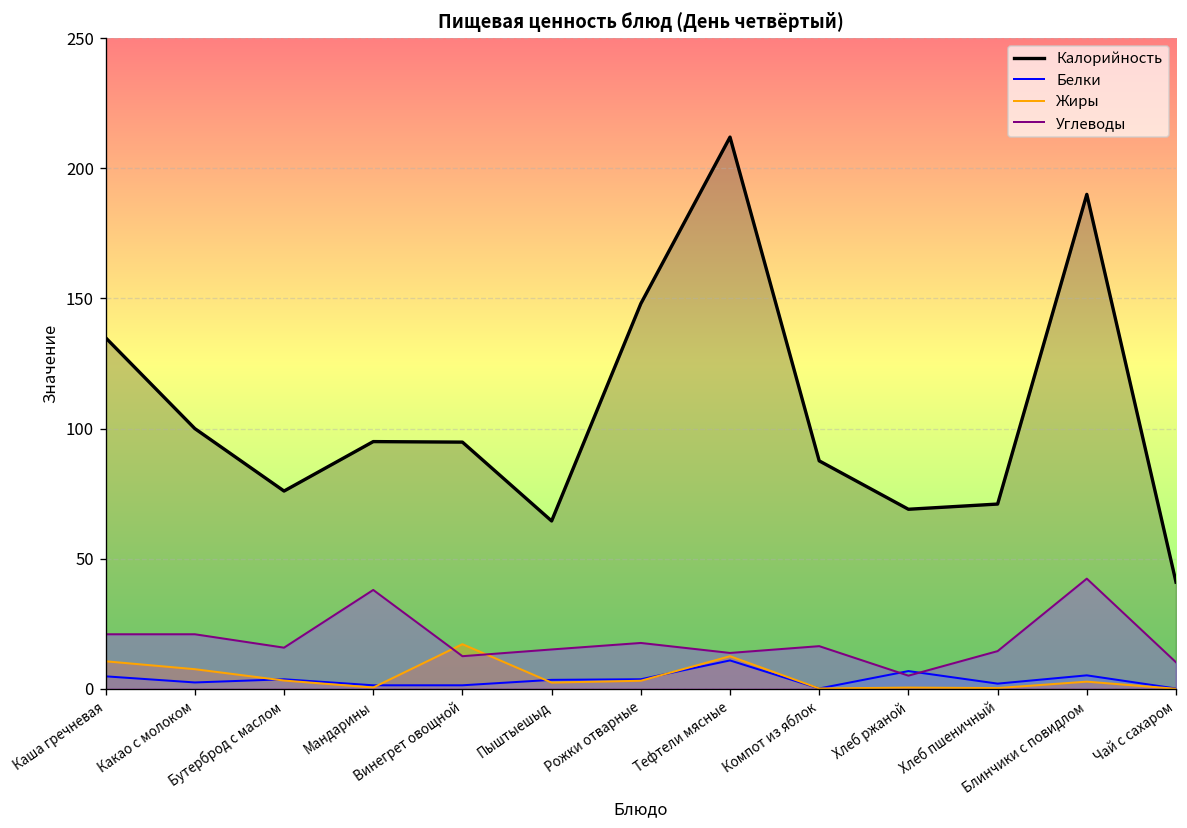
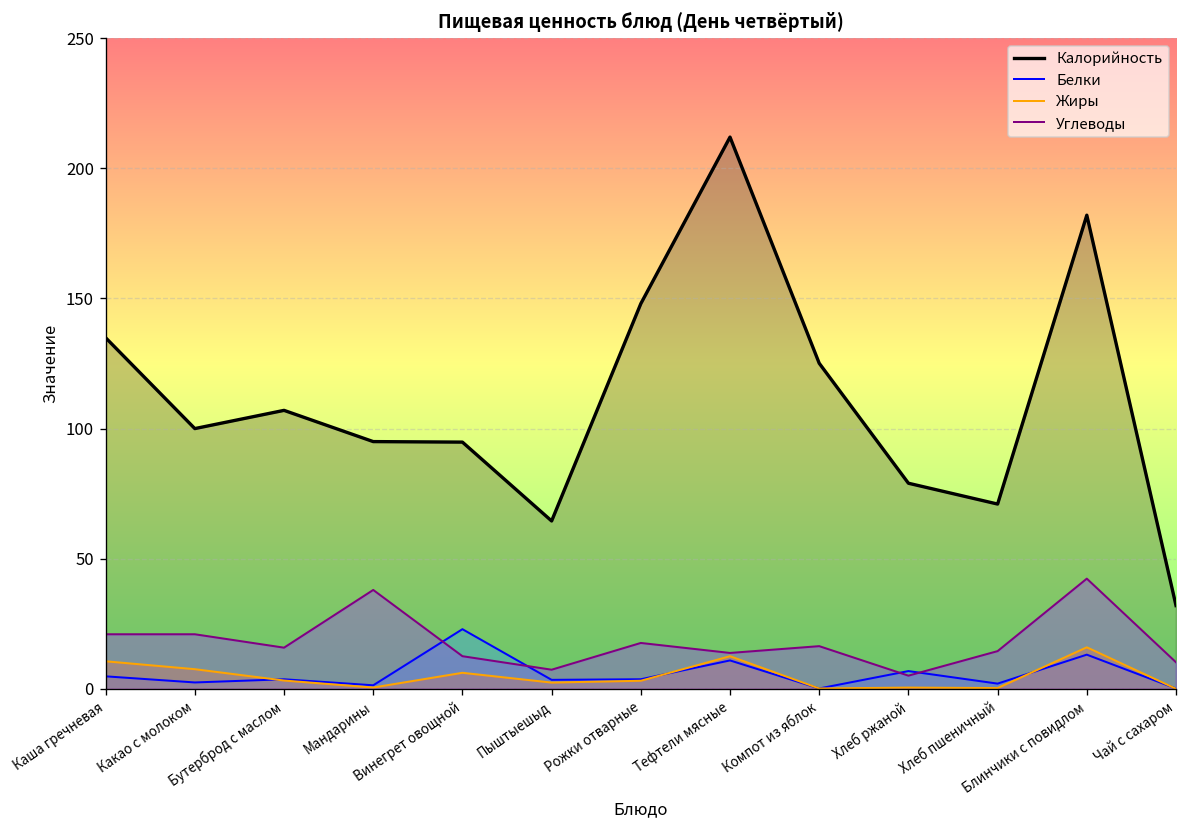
  {
    "Калорийность": {
      "Каша гречневая": 135,
      "Какао с молоком": 100,
-     "Бутерброд с маслом": 76,
+     "Бутерброд с маслом": 107,
      "Мандарины": 95,
      "Винегрет овощной": 95,
      "Пыштыешыд": 65,
      "Рожки отварные": 148,
      "Тефтели мясные": 212,
-     "Компот из яблок": 88,
-     "Хлеб ржаной": 69,
+     "Компот из яблок": 125,
+     "Хлеб ржаной": 79,
      "Хлеб пшеничный": 71,
-     "Блинчики с повидлом": 190,
-     "Чай с сахаром": 41
+     "Блинчики с повидлом": 182,
+     "Чай с сахаром": 32
    },
    "Белки": {
      "Каша гречневая": 5,
      "Какао с молоком": 2,
-     "Винегрет овощной": 1,
+     "Винегрет овощной": 23,
      "Тефтели мясные": 11,
      "Хлеб ржаной": 7,
      "Хлеб пшеничный": 2,
-     "Блинчики с повидлом": 5
+     "Блинчики с повидлом": 13
    },
    "Жиры": {
      "Каша гречневая": 11,
      "Какао с молоком": 8,
-     "Винегрет овощной": 17,
+     "Винегрет овощной": 6,
      "Тефтели мясные": 13,
      "Хлеб ржаной": 0,
      "Хлеб пшеничный": 0,
-     "Блинчики с повидлом": 3
+     "Блинчики с повидлом": 16
    },
    "Углеводы": {
      "Каша гречневая": 21,
      "Какао с молоком": 21,
      "Бутерброд с маслом": 16,
      "Мандарины": 38,
      "Винегрет овощной": 13,
-     "Пыштыешыд": 15,
+     "Пыштыешыд": 7,
      "Рожки отварные": 18,
      "Тефтели мясные": 14,
      "Компот из яблок": 16,
      "Хлеб ржаной": 5,
      "Хлеб пшеничный": 14,
      "Блинчики с повидлом": 42,
      "Чай с сахаром": 10
    }
  }
